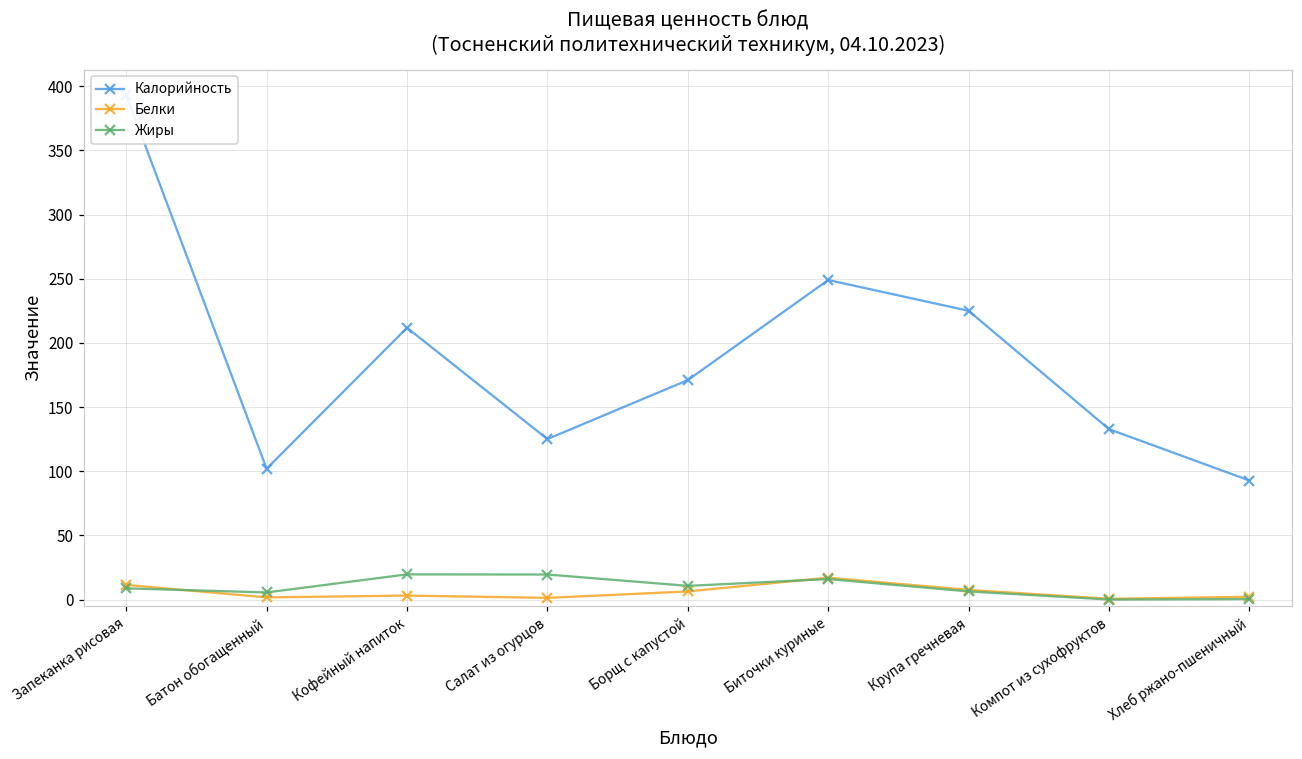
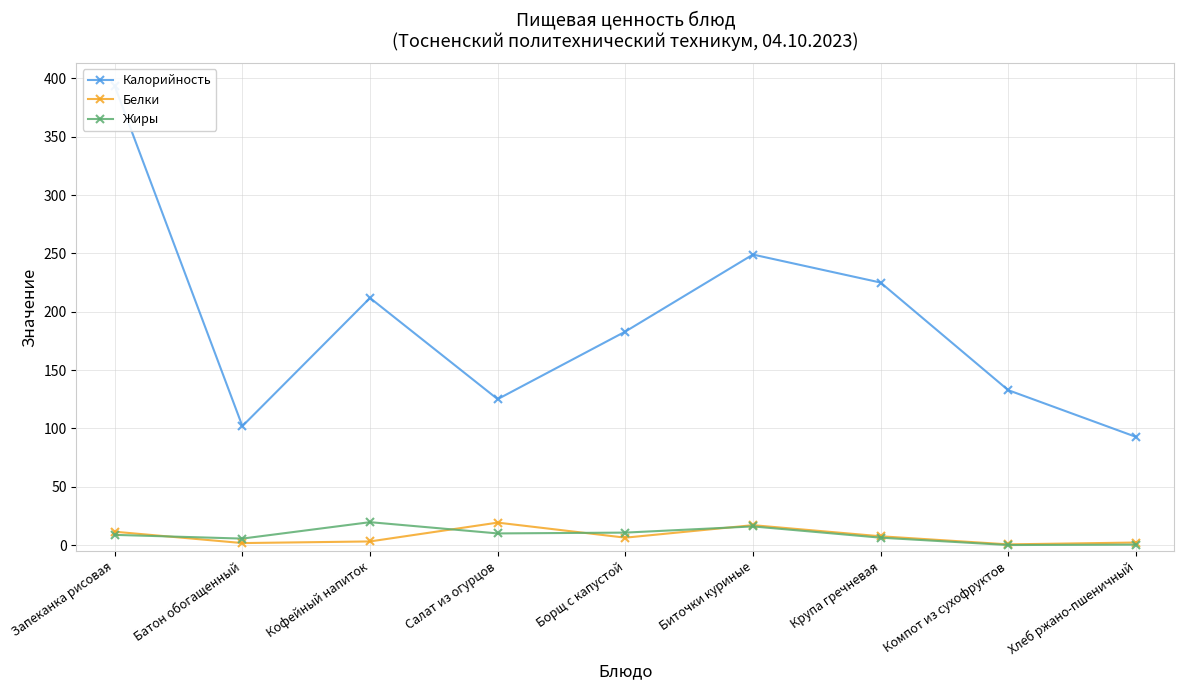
  {
    "Калорийность": {
      "Батон обогащенный": 102,
      "Кофейный напиток": 212,
      "Салат из огурцов": 125,
-     "Борщ с капустой": 171,
+     "Борщ с капустой": 183,
      "Биточки куриные": 249,
      "Крупа гречневая": 225,
      "Компот из сухофруктов": 133,
      "Хлеб ржано-пшеничный": 93
    },
    "Белки": {
      "Запеканка рисовая": 12,
      "Батон обогащенный": 2,
      "Кофейный напиток": 3,
-     "Салат из огурцов": 1,
+     "Салат из огурцов": 19,
      "Борщ с капустой": 6
    },
    "Жиры": {
      "Запеканка рисовая": 9,
      "Батон обогащенный": 6,
      "Кофейный напиток": 20,
-     "Салат из огурцов": 20,
+     "Салат из огурцов": 10,
      "Борщ с капустой": 11
    }
  }
